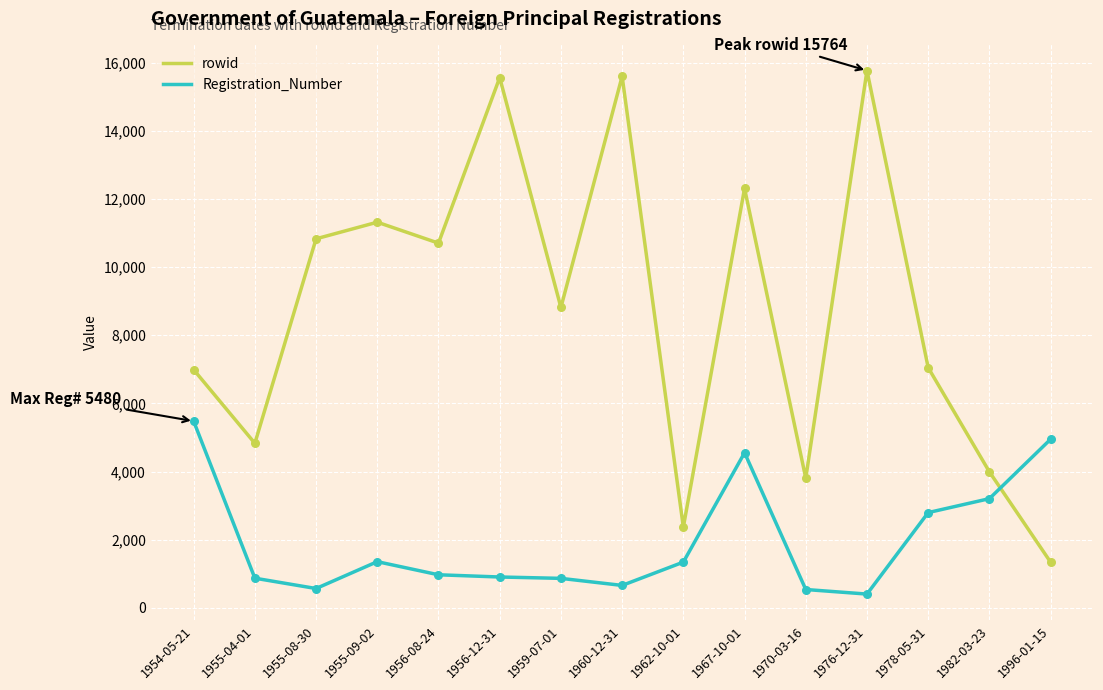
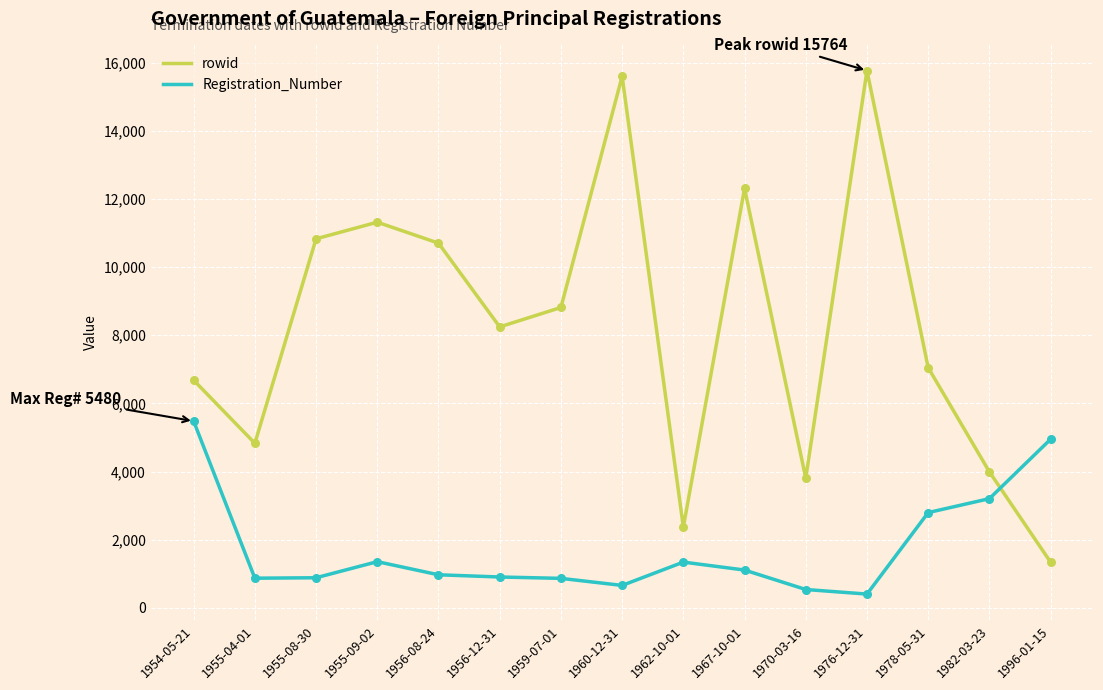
  {
    "rowid": {
-     "1954-05-21": "7,000",
+     "1954-05-21": "6,700",
      "1955-04-01": "4,800",
      "1955-08-30": "10,800",
      "1955-09-02": "11,300",
      "1956-08-24": "10,700",
-     "1956-12-31": "15,600",
+     "1956-12-31": "8,200",
      "1959-07-01": "8,800",
      "1960-12-31": "15,600",
      "1962-10-01": "2,400",
      "1967-10-01": "12,300",
      "1970-03-16": "3,800",
      "1978-05-31": "7,000",
      "1982-03-23": "4,000",
      "1996-01-15": "1,300"
    },
    "Registration_Number": {
      "1955-04-01": "900",
-     "1955-08-30": "600",
+     "1955-08-30": "900",
      "1955-09-02": "1,400",
      "1956-08-24": "1,000",
      "1956-12-31": "900",
      "1959-07-01": "900",
      "1960-12-31": "700",
      "1962-10-01": "1,300",
-     "1967-10-01": "4,600",
+     "1967-10-01": "1,100",
      "1970-03-16": "500",
      "1976-12-31": "400",
      "1978-05-31": "2,800",
      "1982-03-23": "3,200",
      "1996-01-15": "5,000"
    }
  }
